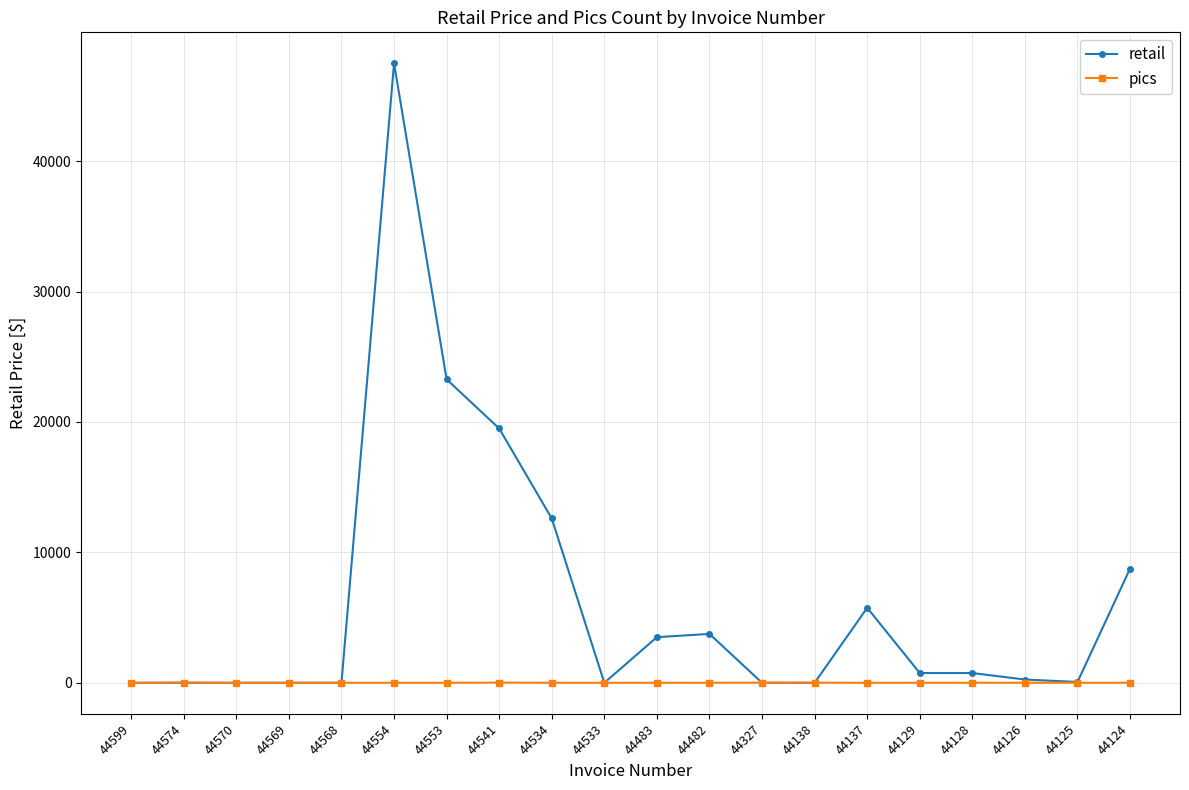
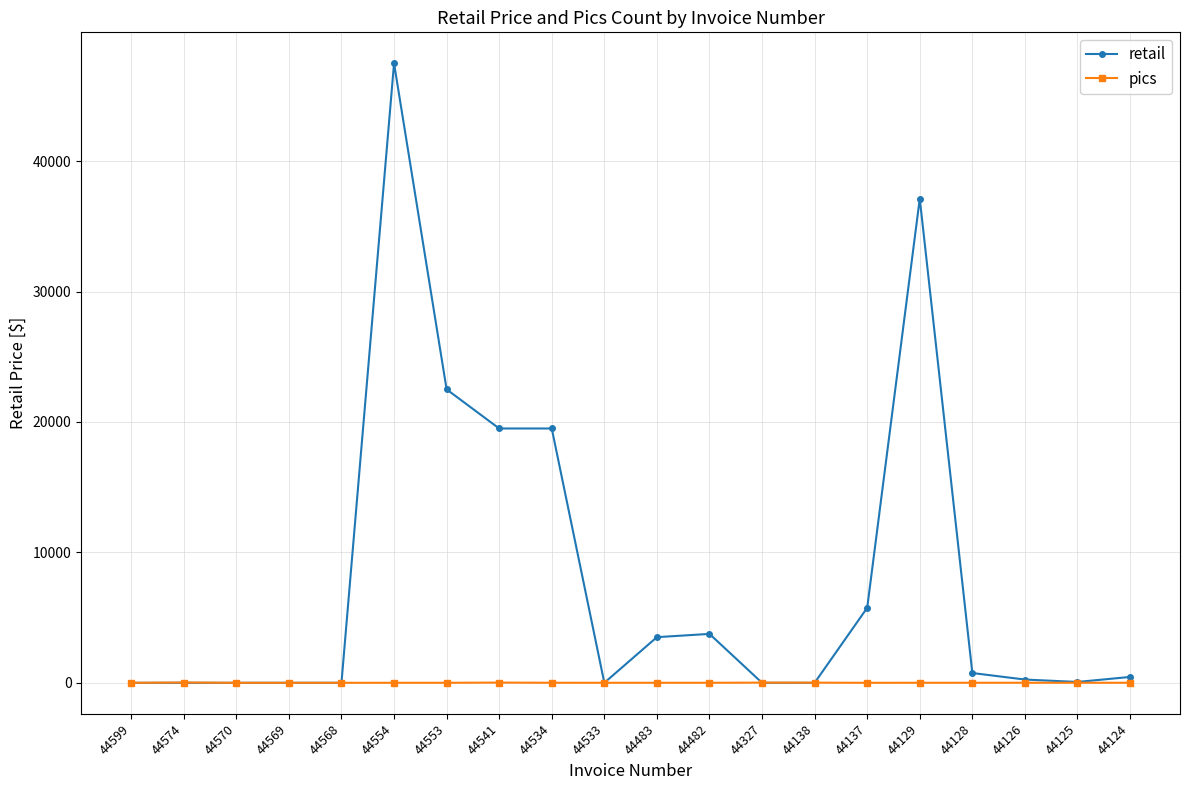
  {
    "retail": {
      "44554": 47500,
-     "44553": 23300,
+     "44553": 22500,
      "44541": 19500,
-     "44534": 12600,
+     "44534": 19500,
      "44483": 3500,
      "44482": 3800,
      "44137": 5800,
-     "44129": 800,
+     "44129": 37100,
      "44128": 800,
      "44126": 300,
-     "44124": 8800
+     "44124": 500
    },
    "pics": {
      "44554": 0,
      "44553": 0,
      "44541": 0,
      "44534": 0,
      "44483": 0,
      "44482": 0,
      "44137": 0,
      "44129": 0,
      "44128": 0,
      "44126": 0,
      "44124": 0
    }
  }
